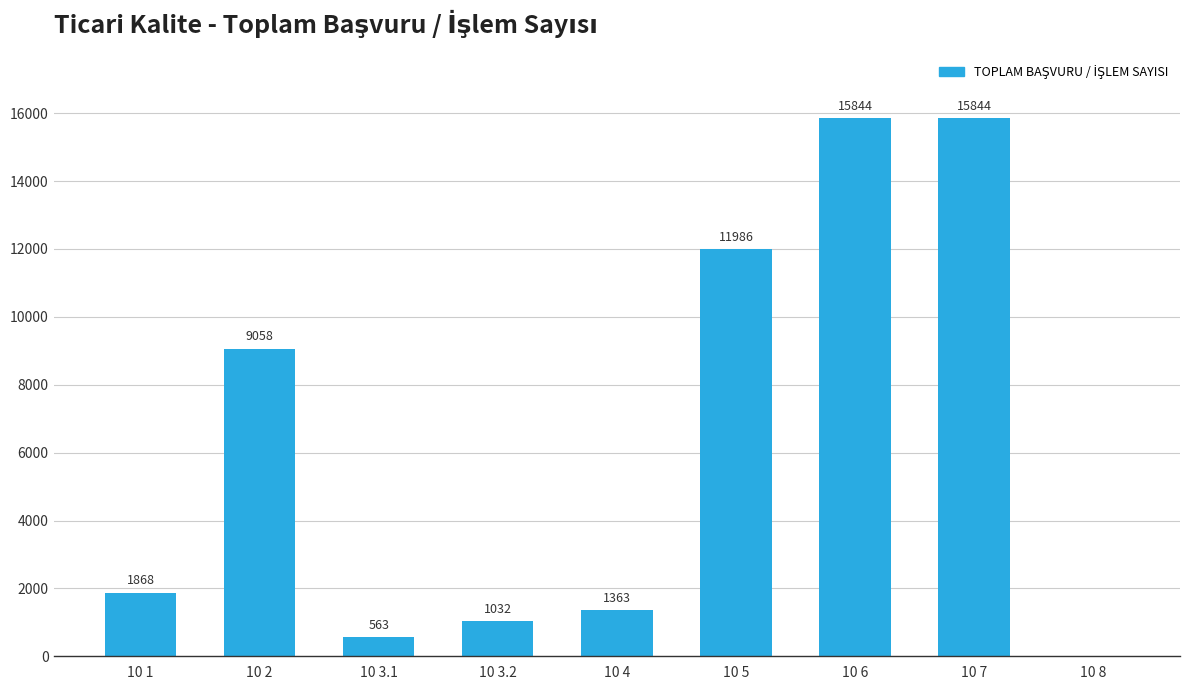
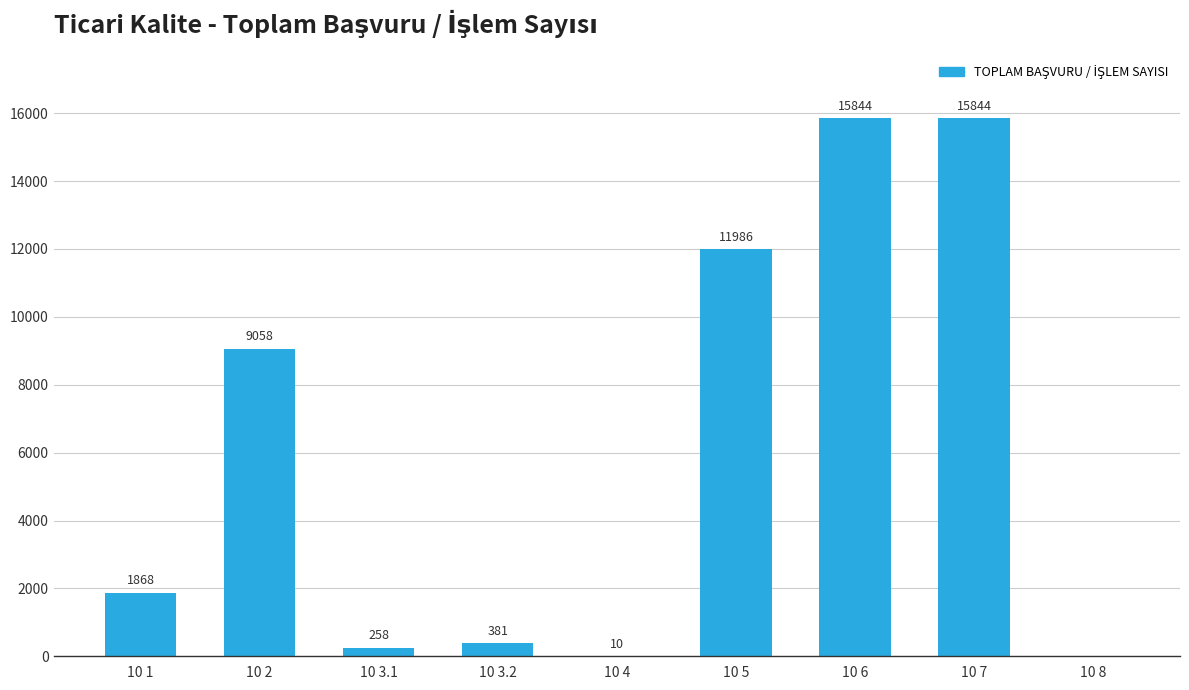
  {
    "10 1": 1868,
    "10 2": 9058,
-   "10 3.1": 563,
-   "10 3.2": 1032,
-   "10 4": 1363,
+   "10 3.1": 258,
+   "10 3.2": 381,
+   "10 4": 10,
    "10 5": 11986,
    "10 6": 15844,
    "10 7": 15844
  }
